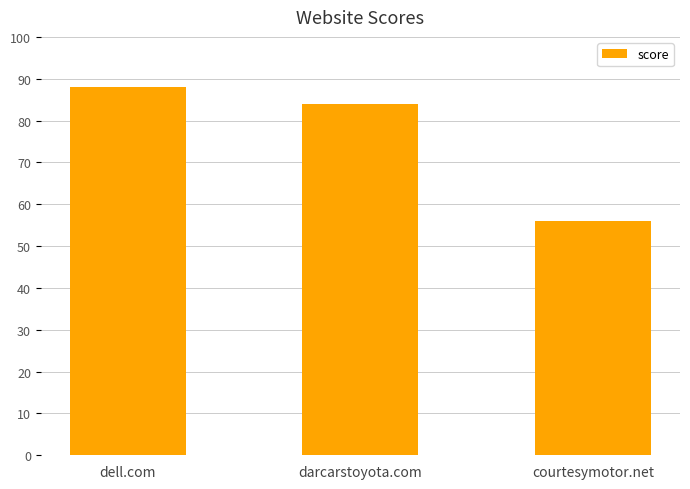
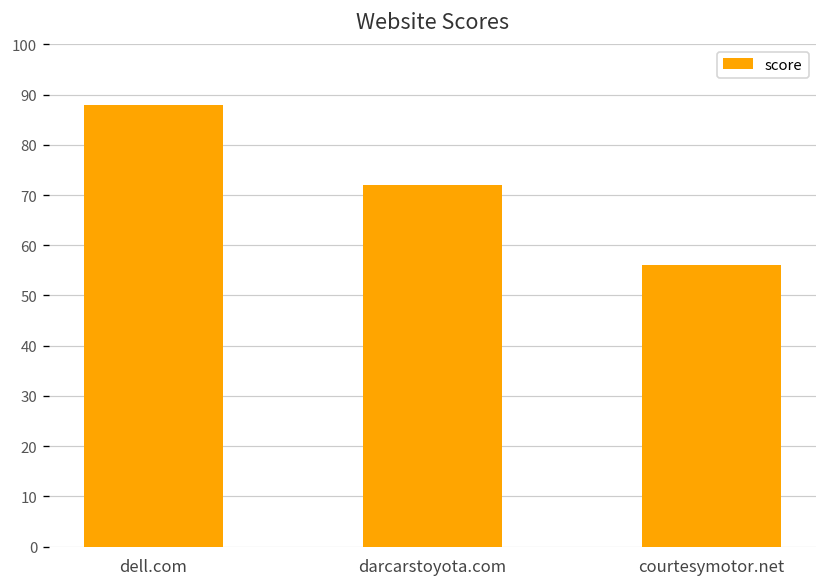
  {
    "dell.com": 88,
-   "darcarstoyota.com": 84,
+   "darcarstoyota.com": 72,
    "courtesymotor.net": 56
  }
